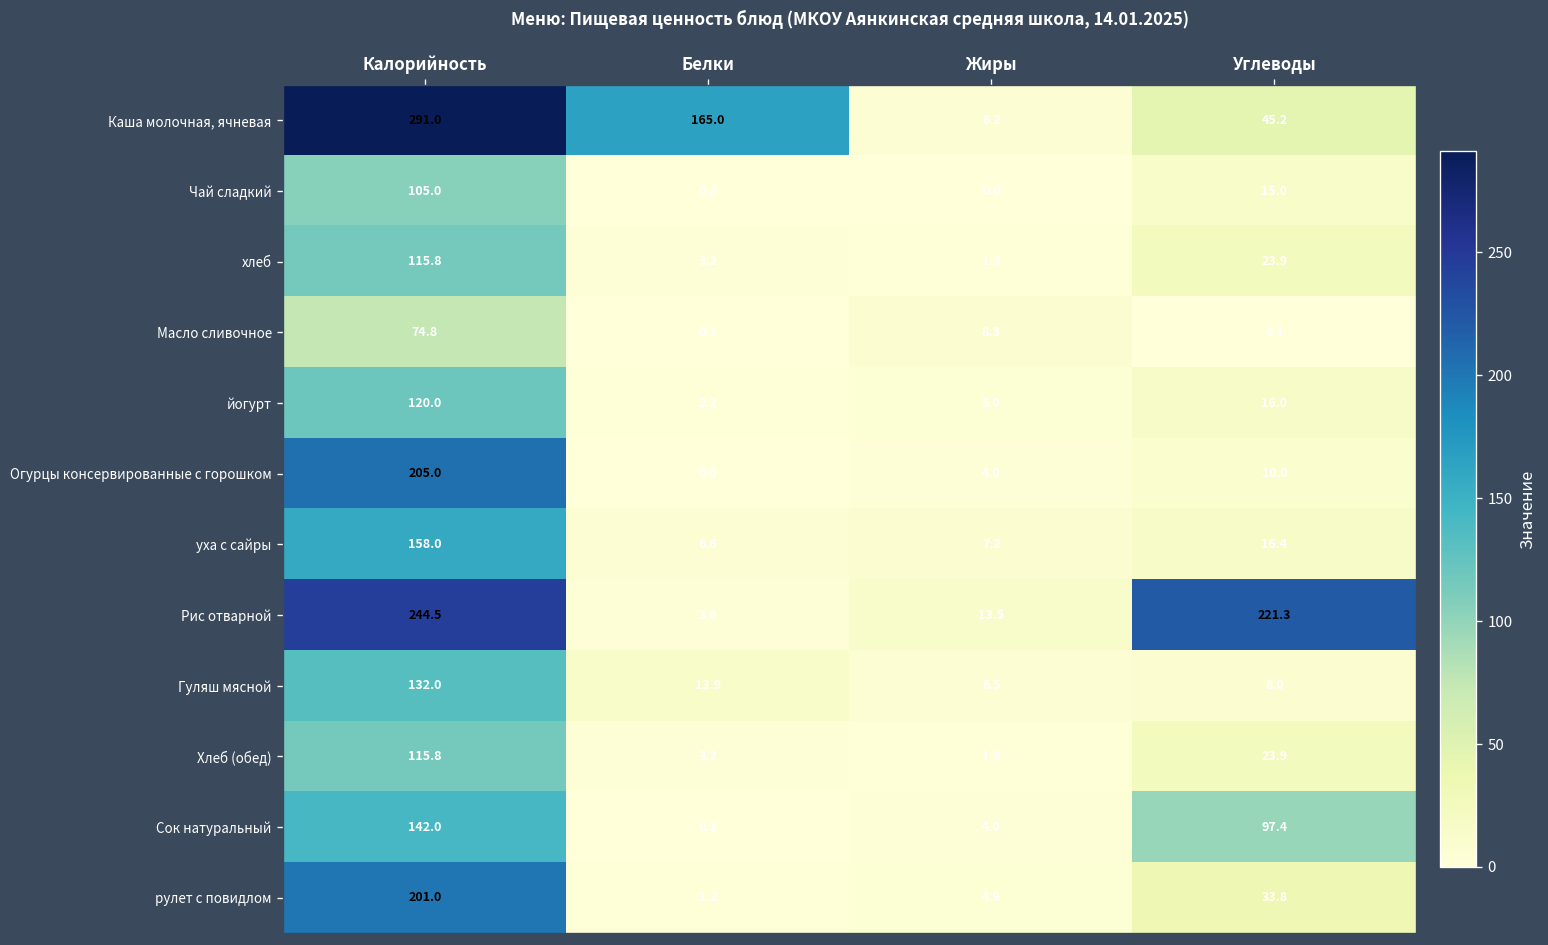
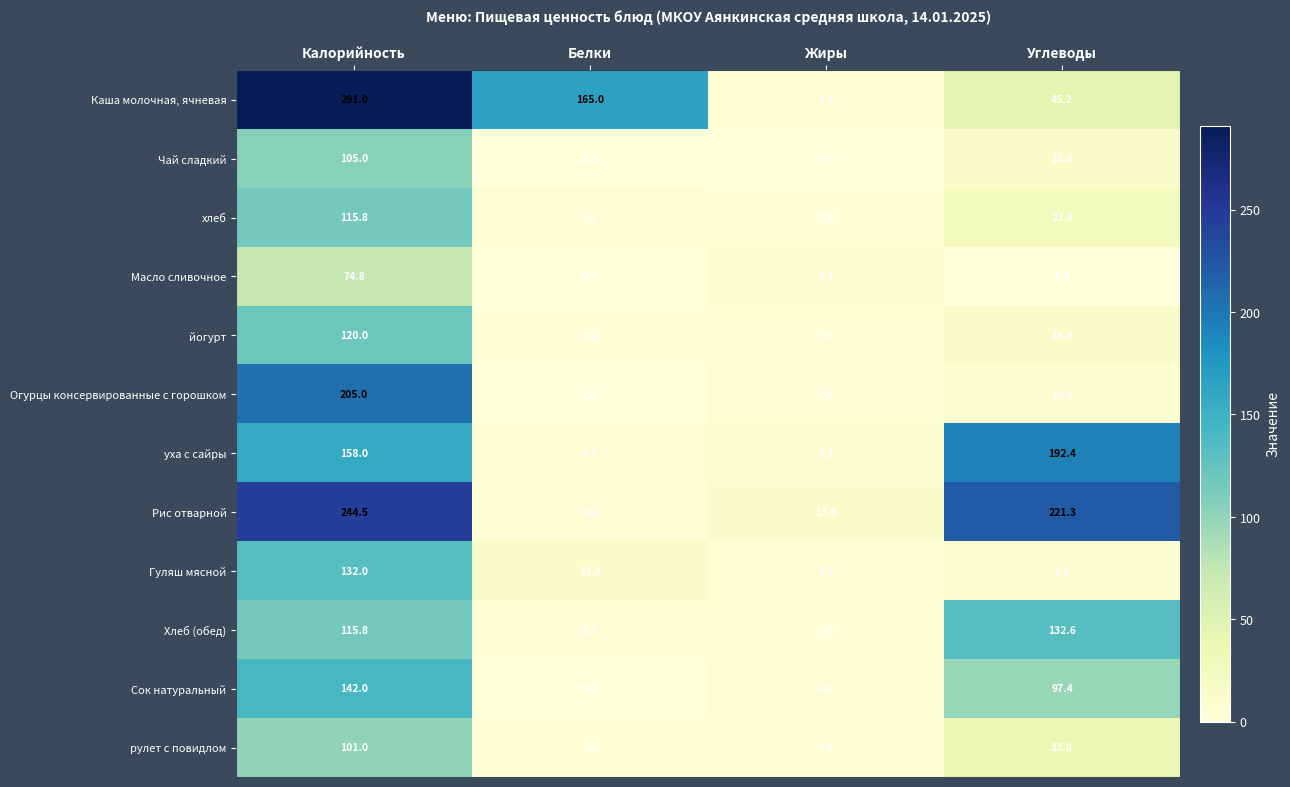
  {
    "Каша молочная, ячневая": {
      "Калорийность": 291.0,
      "Белки": 165.0,
      "Углеводы": 45.2
    },
    "Чай сладкий": {
      "Калорийность": 105.0,
      "Углеводы": 15.0
    },
    "хлеб": {
      "Калорийность": 115.8,
      "Углеводы": 23.9
    },
    "Масло сливочное": {
      "Калорийность": 74.8
    },
    "йогурт": {
      "Калорийность": 120.0,
      "Углеводы": 16.0
    },
    "Огурцы консервированные с горошком": {
      "Калорийность": 205.0,
      "Углеводы": 10.0
    },
    "уха с сайры": {
      "Калорийность": 158.0,
-     "Углеводы": 16.4
+     "Углеводы": 192.4
    },
    "Рис отварной": {
      "Калорийность": 244.5,
      "Жиры": 13.5,
      "Углеводы": 221.3
    },
    "Гуляш мясной": {
      "Калорийность": 132.0,
      "Белки": 13.9
    },
    "Хлеб (обед)": {
      "Калорийность": 115.8,
-     "Углеводы": 23.9
+     "Углеводы": 132.6
    },
    "Сок натуральный": {
      "Калорийность": 142.0,
      "Углеводы": 97.4
    },
    "рулет с повидлом": {
-     "Калорийность": 201.0,
+     "Калорийность": 101.0,
      "Углеводы": 33.8
    }
  }
